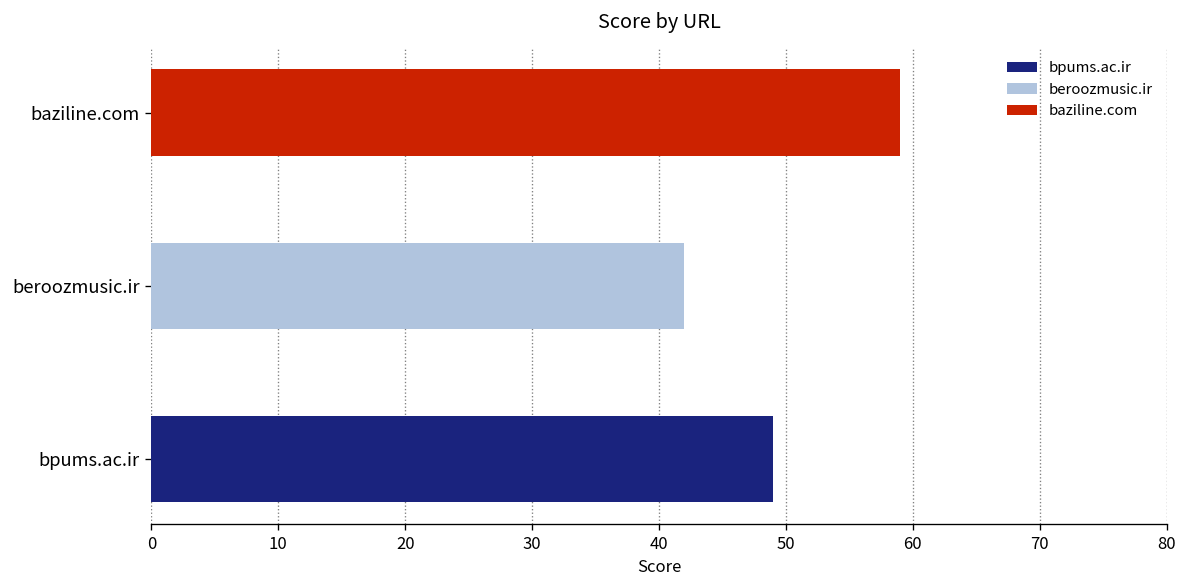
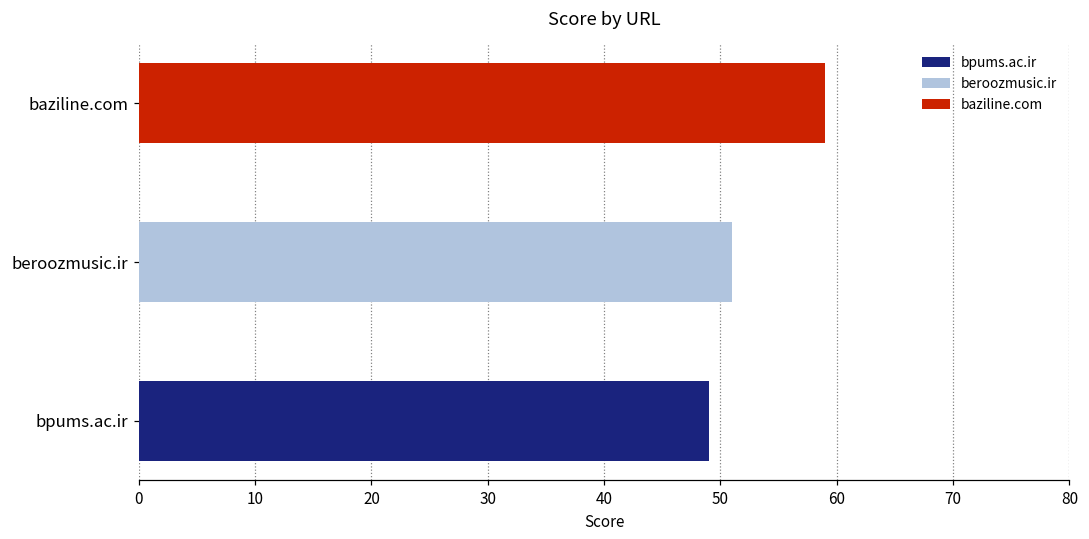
  {
    "baziline.com": 59,
-   "beroozmusic.ir": 42,
+   "beroozmusic.ir": 51,
    "bpums.ac.ir": 49
  }
